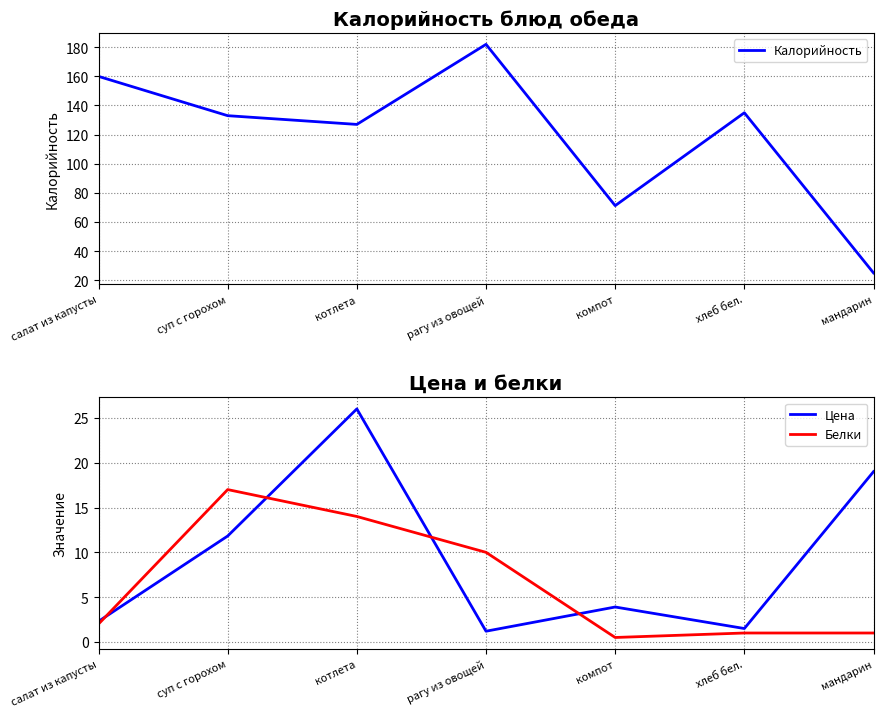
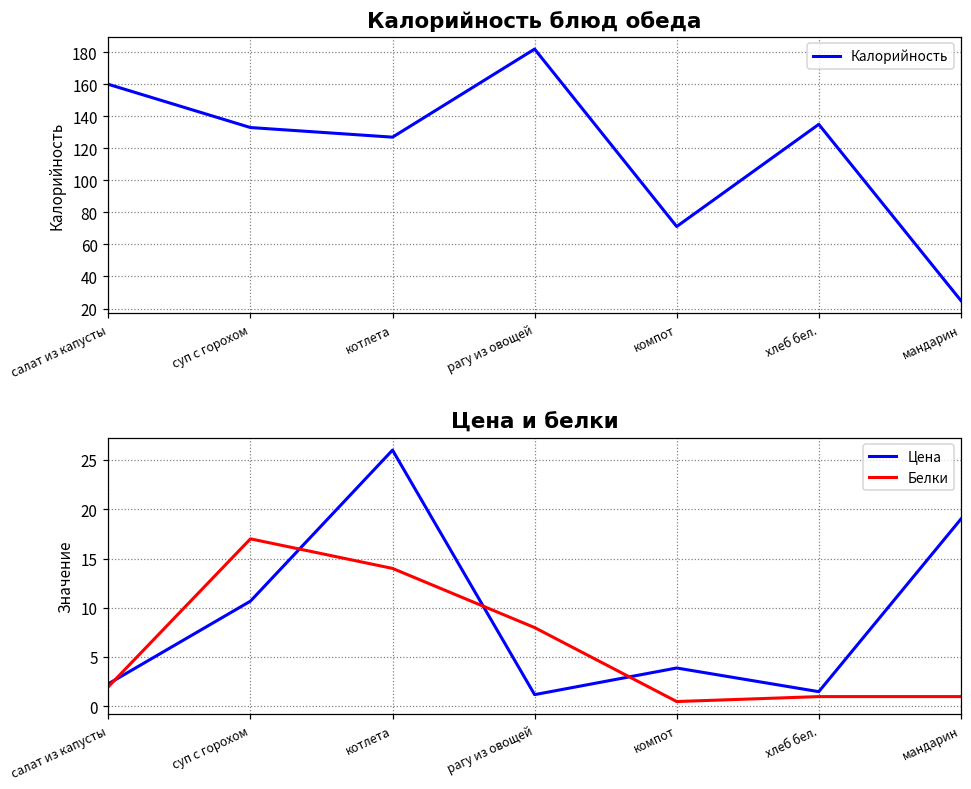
  {
    "Калорийность блюд обеда": {
      "салат из капусты": 160,
      "суп с горохом": 133,
      "котлета": 127,
      "рагу из овощей": 182,
      "компот": 71,
      "хлеб бел.": 135,
      "мандарин": 25
    },
    "Цена и белки": {
      "Цена": {
        "салат из капусты": 2,
-       "суп с горохом": 12,
+       "суп с горохом": 11,
        "котлета": 26,
        "рагу из овощей": 1,
        "компот": 4,
        "хлеб бел.": 2,
        "мандарин": 19
      },
      "Белки": {
        "салат из капусты": 2,
        "суп с горохом": 17,
        "котлета": 14,
-       "рагу из овощей": 10,
+       "рагу из овощей": 8,
        "компот": 1,
        "хлеб бел.": 1,
        "мандарин": 1
      }
    }
  }
